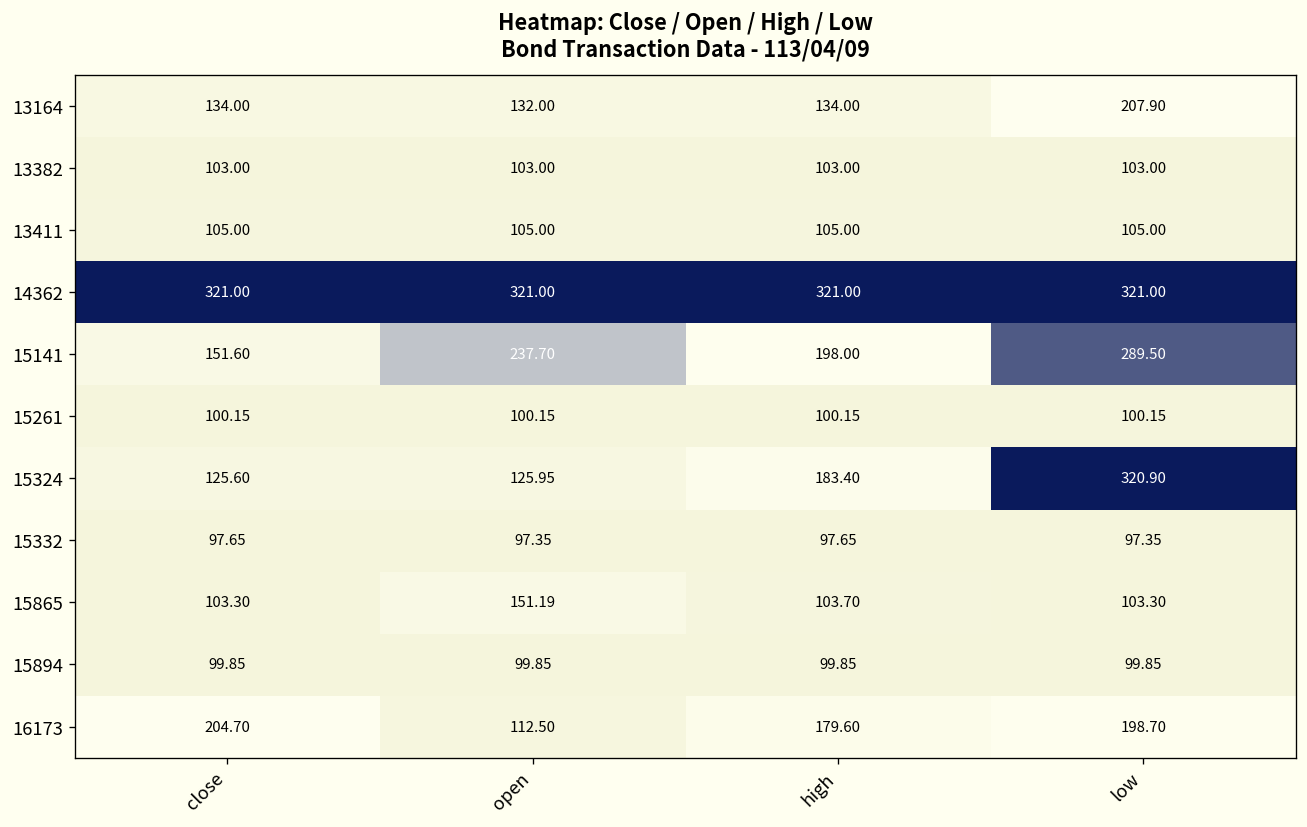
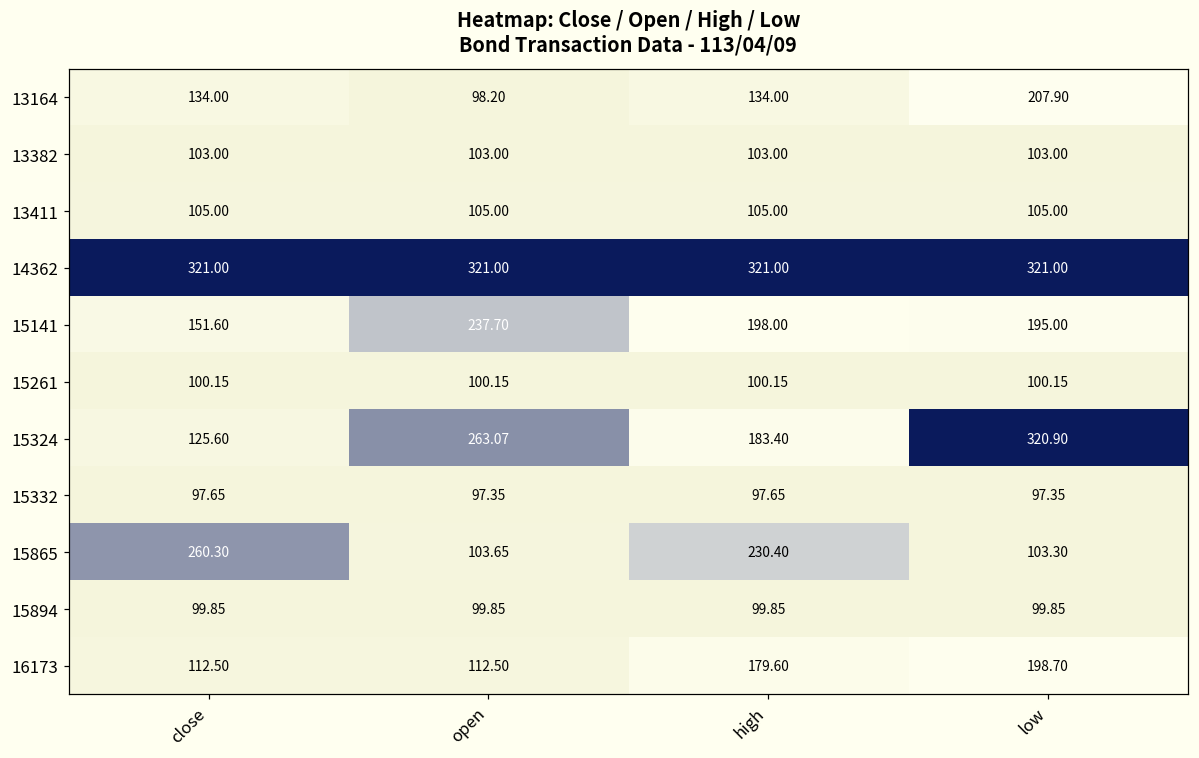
  {
    "13164": {
      "close": 134.00,
-     "open": 132.00,
+     "open": 98.20,
      "high": 134.00,
      "low": 207.90
    },
    "13382": {
      "close": 103.00,
      "open": 103.00,
      "high": 103.00,
      "low": 103.00
    },
    "13411": {
      "close": 105.00,
      "open": 105.00,
      "high": 105.00,
      "low": 105.00
    },
    "14362": {
      "close": 321.00,
      "open": 321.00,
      "high": 321.00,
      "low": 321.00
    },
    "15141": {
      "close": 151.60,
      "open": 237.70,
      "high": 198.00,
-     "low": 289.50
+     "low": 195.00
    },
    "15261": {
      "close": 100.15,
      "open": 100.15,
      "high": 100.15,
      "low": 100.15
    },
    "15324": {
      "close": 125.60,
-     "open": 125.95,
+     "open": 263.07,
      "high": 183.40,
      "low": 320.90
    },
    "15332": {
      "close": 97.65,
      "open": 97.35,
      "high": 97.65,
      "low": 97.35
    },
    "15865": {
-     "close": 103.30,
-     "open": 151.19,
-     "high": 103.70,
+     "close": 260.30,
+     "open": 103.65,
+     "high": 230.40,
      "low": 103.30
    },
    "15894": {
      "close": 99.85,
      "open": 99.85,
      "high": 99.85,
      "low": 99.85
    },
    "16173": {
-     "close": 204.70,
+     "close": 112.50,
      "open": 112.50,
      "high": 179.60,
      "low": 198.70
    }
  }
